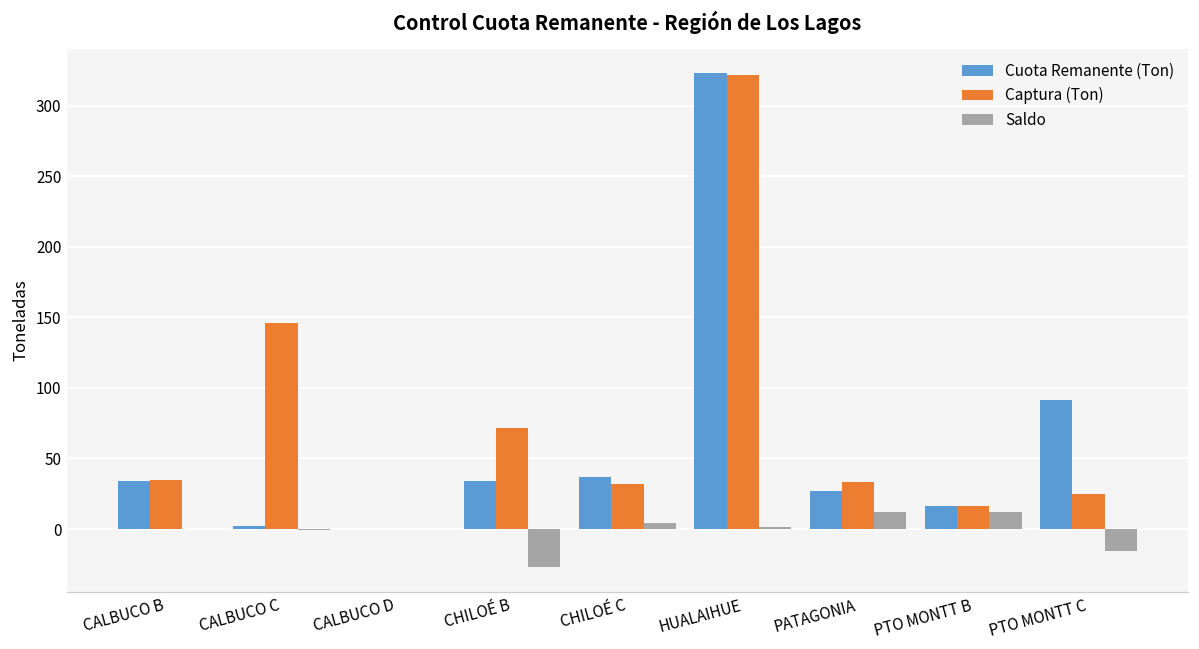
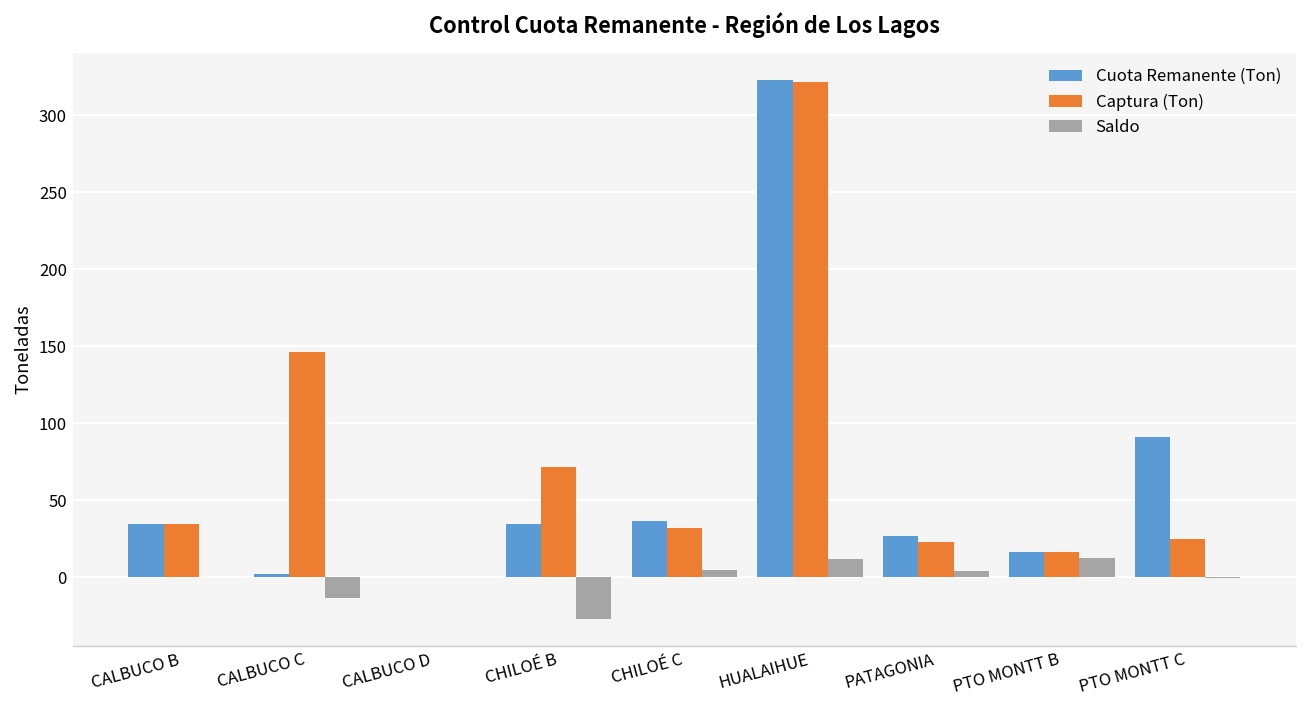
  {
    "Cuota Remanente (Ton)": {
      "CALBUCO B": 34,
      "CALBUCO C": 2,
      "CHILOÉ B": 34,
      "CHILOÉ C": 37,
      "HUALAIHUE": 323,
      "PATAGONIA": 27,
      "PTO MONTT B": 16,
      "PTO MONTT C": 91
    },
    "Captura (Ton)": {
      "CALBUCO B": 34,
      "CALBUCO C": 146,
      "CALBUCO D": 0,
      "CHILOÉ B": 72,
      "CHILOÉ C": 32,
      "HUALAIHUE": 321,
-     "PATAGONIA": 33,
+     "PATAGONIA": 23,
      "PTO MONTT B": 16,
      "PTO MONTT C": 25
    },
    "Saldo": {
-     "CALBUCO C": 0,
+     "CALBUCO C": -14,
      "CHILOÉ B": -27,
      "CHILOÉ C": 4,
-     "HUALAIHUE": 1,
-     "PATAGONIA": 12,
+     "HUALAIHUE": 12,
+     "PATAGONIA": 4,
      "PTO MONTT B": 12,
-     "PTO MONTT C": -15
+     "PTO MONTT C": -1
    }
  }
